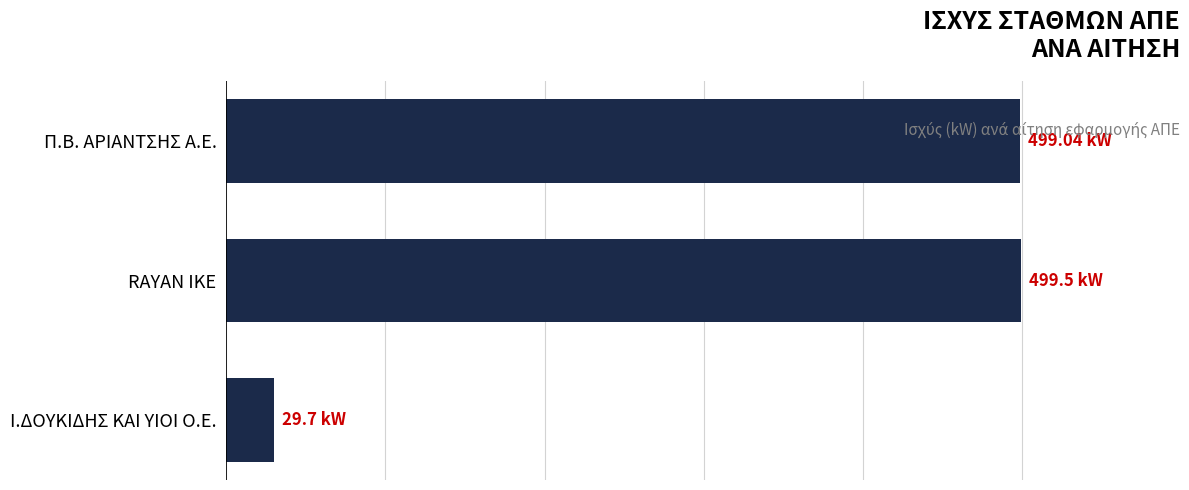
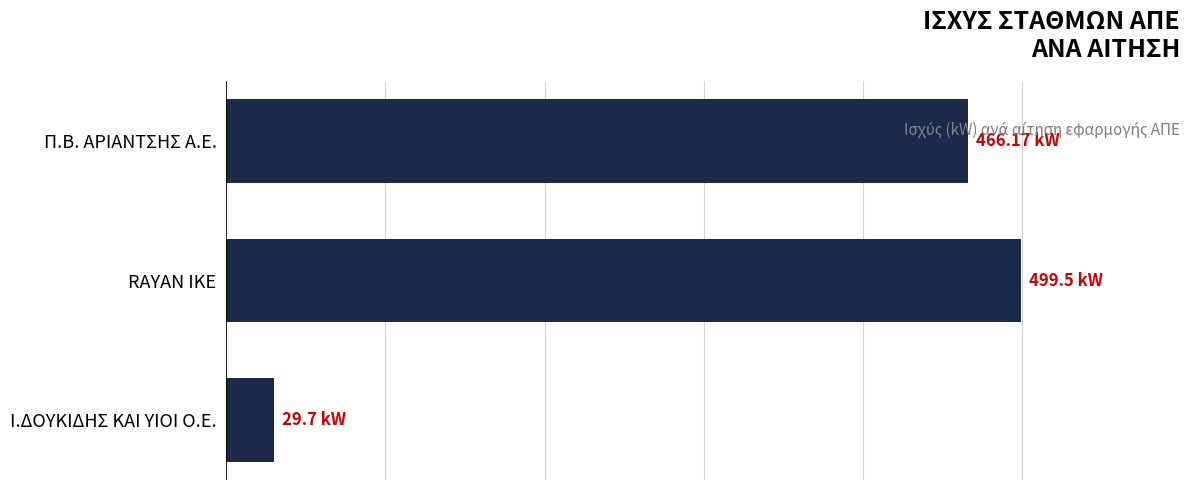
  {
-   "Π.Β. ΑΡΙΑΝΤΣΗΣ Α.Ε.": 499.04,
+   "Π.Β. ΑΡΙΑΝΤΣΗΣ Α.Ε.": 466.17,
    "RAYAN ΙΚΕ": 499.5,
    "Ι.ΔΟΥΚΙΔΗΣ ΚΑΙ ΥΙΟΙ Ο.Ε.": 29.7
  }
